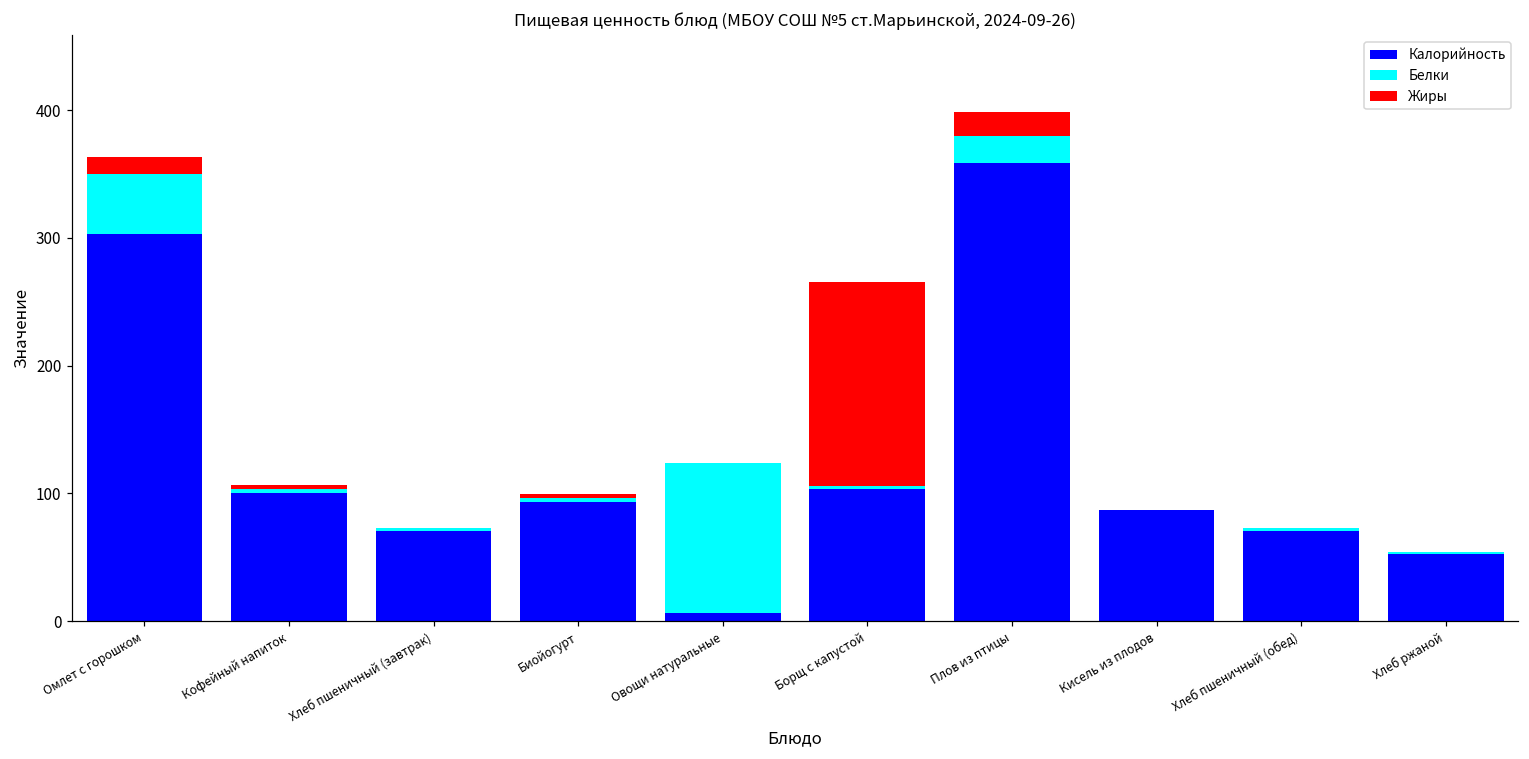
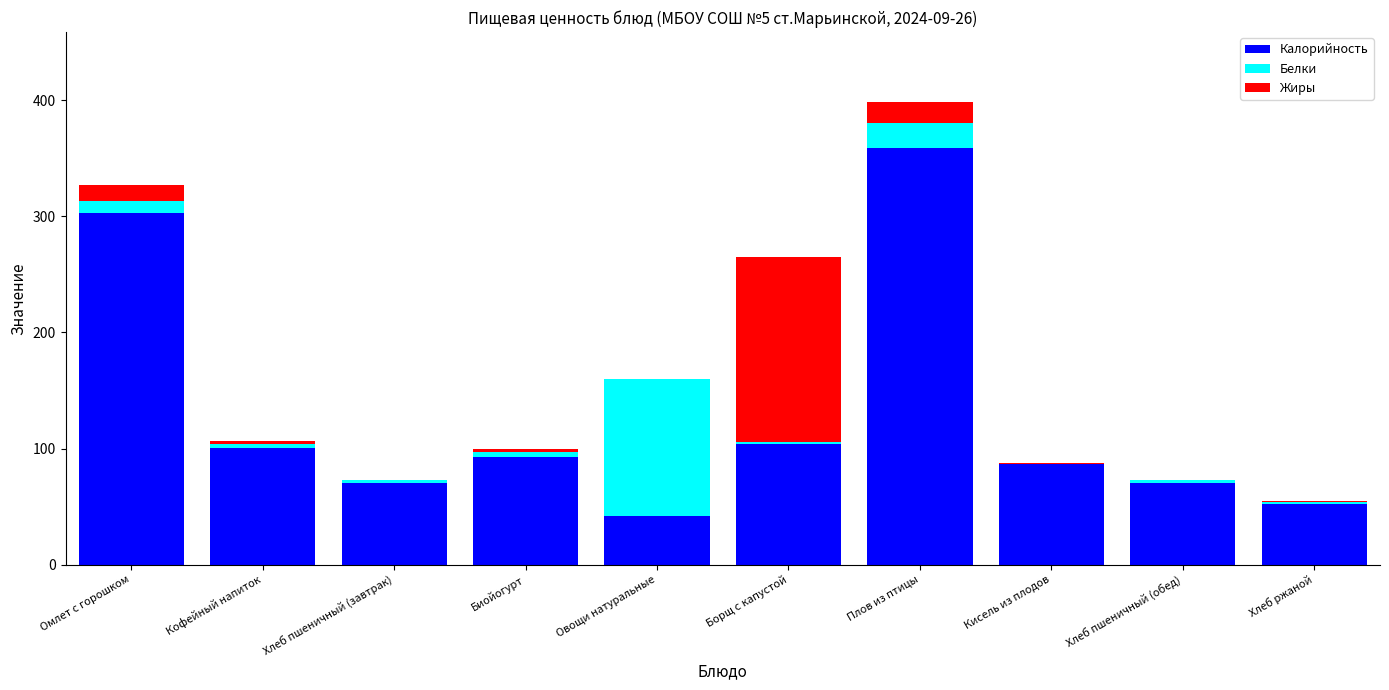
  {
    "Калорийность": {
      "Омлет с горошком": 303,
      "Кофейный напиток": 101,
      "Хлеб пшеничный (завтрак)": 71,
      "Биойогурт": 93,
-     "Овощи натуральные": 6,
+     "Овощи натуральные": 42,
      "Борщ с капустой": 104,
      "Плов из птицы": 358,
      "Кисель из плодов": 87,
      "Хлеб пшеничный (обед)": 71,
      "Хлеб ржаной": 52
    },
    "Белки": {
-     "Омлет с горошком": 47,
+     "Омлет с горошком": 10,
      "Кофейный напиток": 3,
      "Хлеб пшеничный (завтрак)": 2,
      "Биойогурт": 4,
      "Овощи натуральные": 118,
      "Плов из птицы": 22,
      "Хлеб пшеничный (обед)": 2
    },
    "Жиры": {
      "Омлет с горошком": 13,
      "Кофейный напиток": 3,
      "Биойогурт": 3,
      "Борщ с капустой": 160,
      "Плов из птицы": 19
    }
  }
